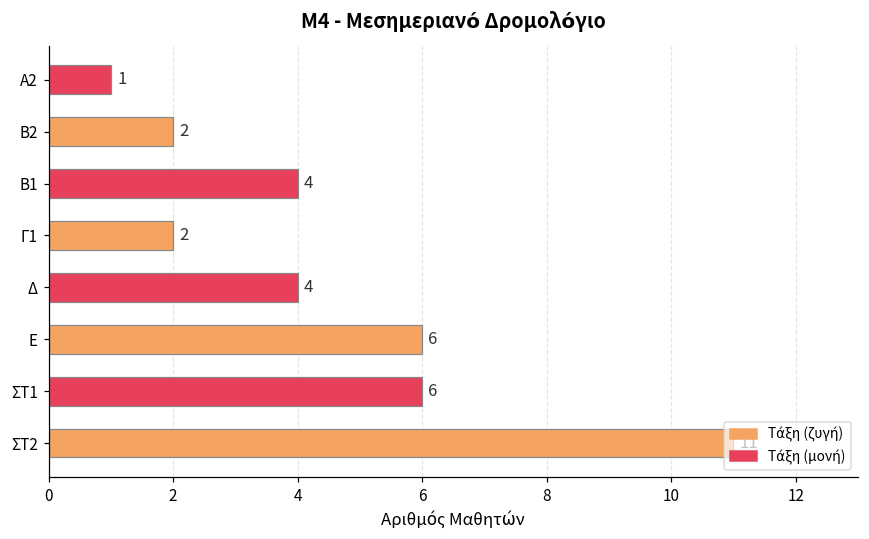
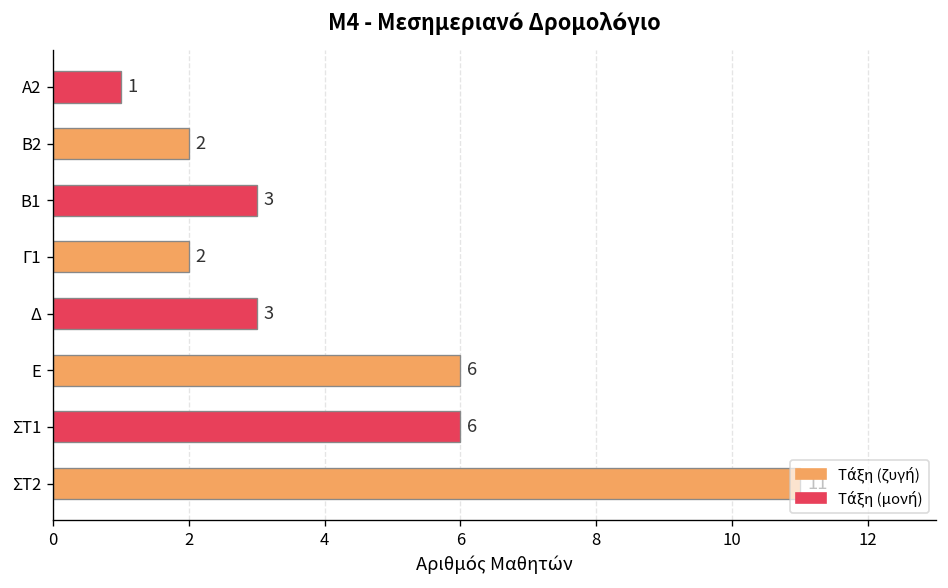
  {
    "Α2": 1,
    "Β2": 2,
-   "Β1": 4,
+   "Β1": 3,
    "Γ1": 2,
-   "Δ": 4,
+   "Δ": 3,
    "Ε": 6,
    "ΣΤ1": 6
  }
